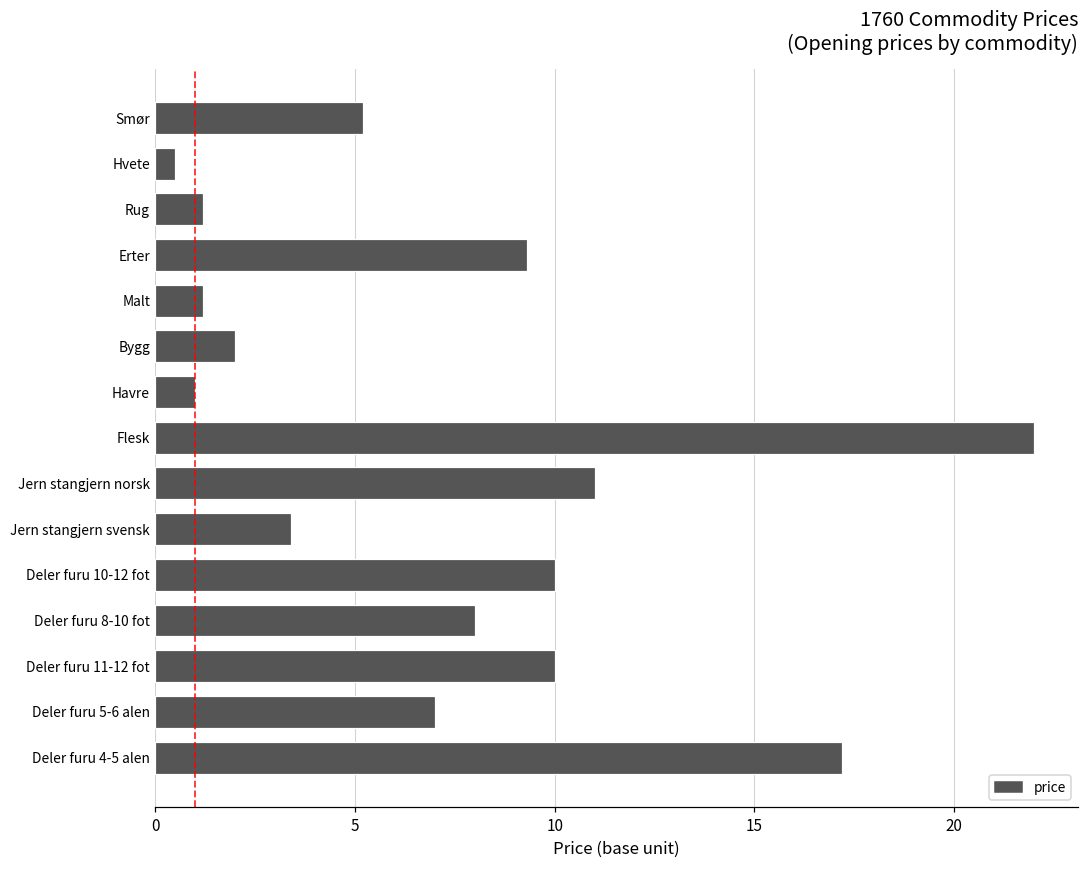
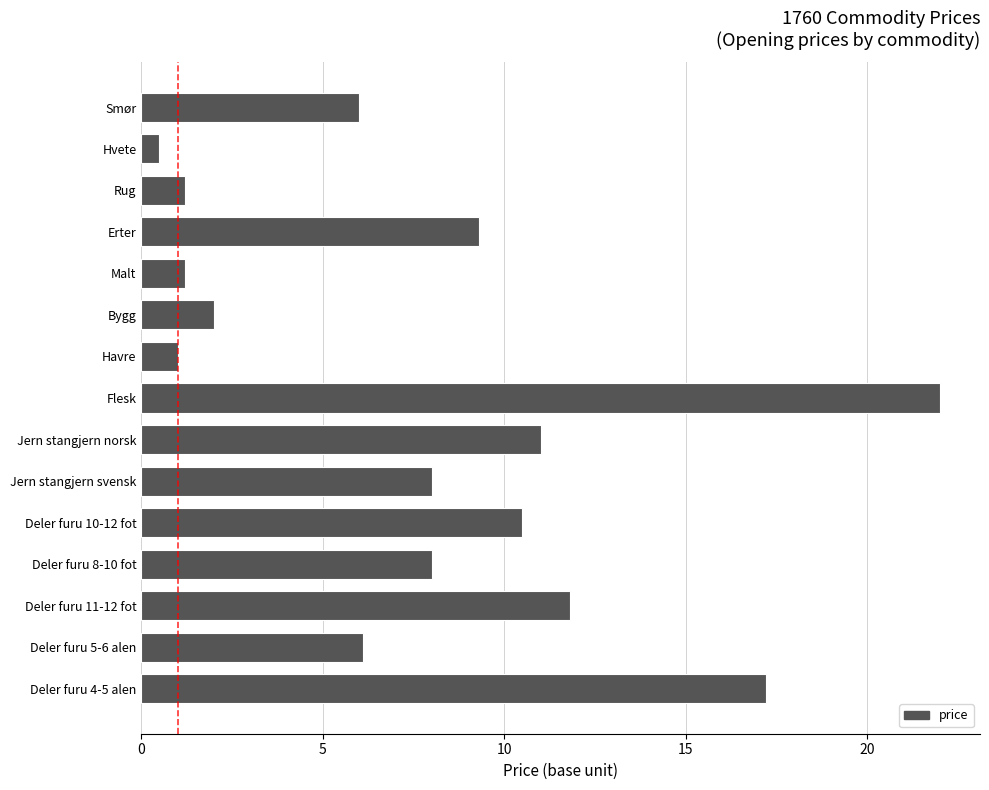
  {
-   "Smør": 5.2,
+   "Smør": 6.0,
    "Hvete": 0.5,
    "Rug": 1.2,
    "Erter": 9.3,
    "Malt": 1.2,
    "Bygg": 2.0,
    "Havre": 1.0,
    "Flesk": 22.0,
    "Jern stangjern norsk": 11.0,
-   "Jern stangjern svensk": 3.4,
-   "Deler furu 10-12 fot": 10.0,
+   "Jern stangjern svensk": 8.0,
+   "Deler furu 10-12 fot": 10.5,
    "Deler furu 8-10 fot": 8.0,
-   "Deler furu 11-12 fot": 10.0,
-   "Deler furu 5-6 alen": 7.0,
+   "Deler furu 11-12 fot": 11.8,
+   "Deler furu 5-6 alen": 6.1,
    "Deler furu 4-5 alen": 17.2
  }
